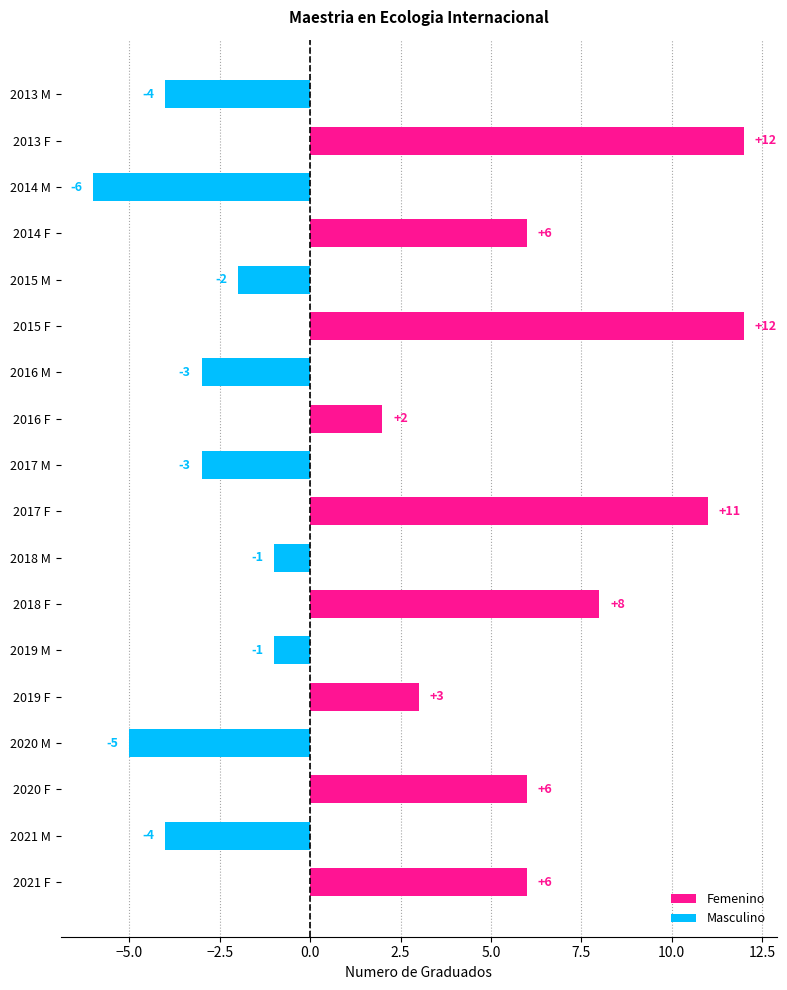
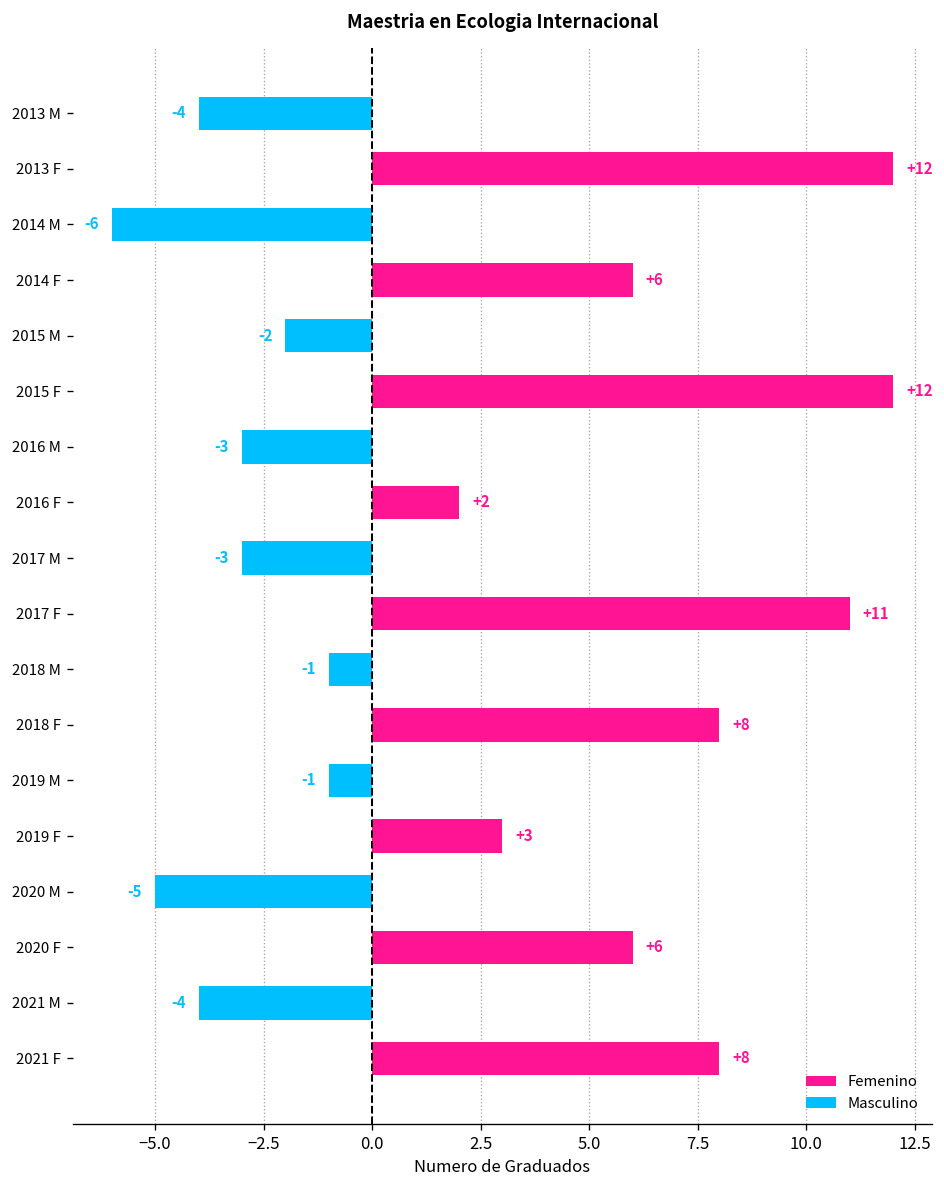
  {
    "2013 M": "-4",
    "2013 F": "+12",
    "2014 M": "-6",
    "2014 F": "+6",
    "2015 M": "-2",
    "2015 F": "+12",
    "2016 M": "-3",
    "2016 F": "+2",
    "2017 M": "-3",
    "2017 F": "+11",
    "2018 M": "-1",
    "2018 F": "+8",
    "2019 M": "-1",
    "2019 F": "+3",
    "2020 M": "-5",
    "2020 F": "+6",
    "2021 M": "-4",
-   "2021 F": "+6"
+   "2021 F": "+8"
  }
